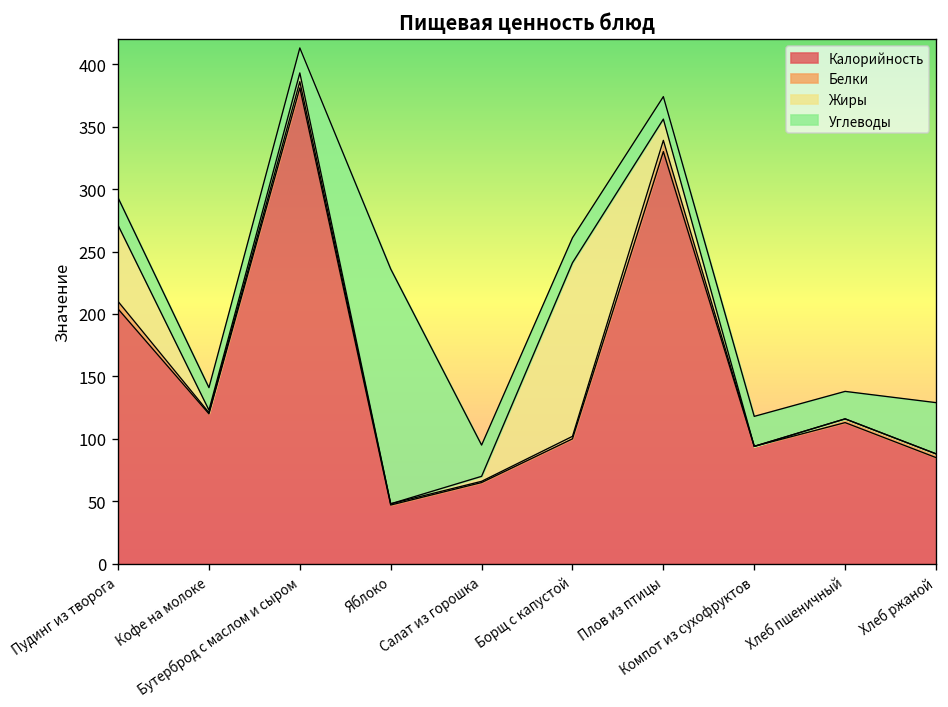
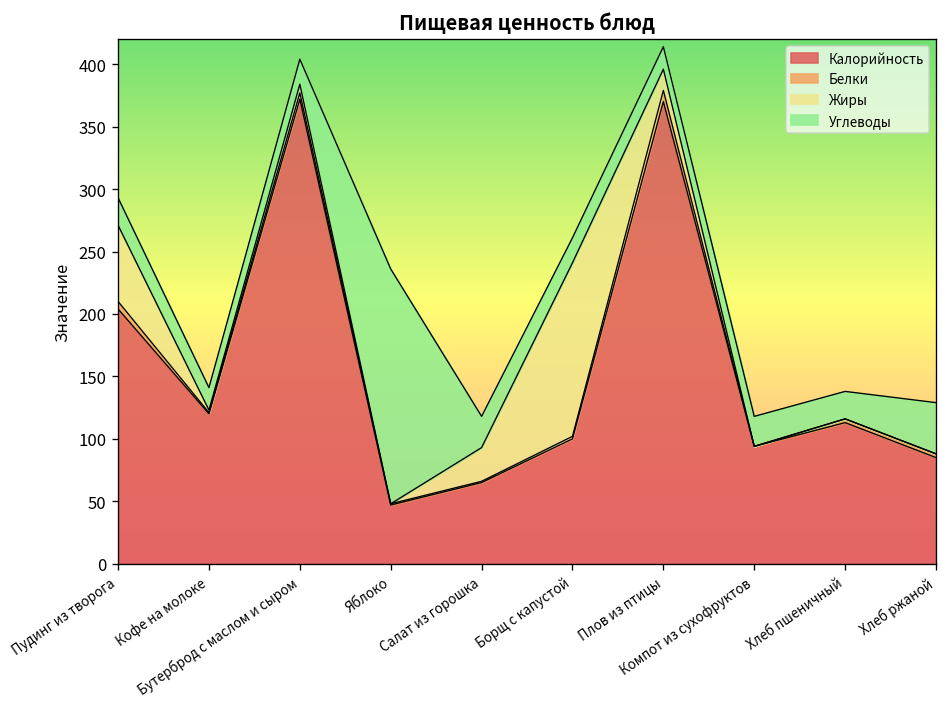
  {
    "Калорийность": {
      "Пудинг из творога": 204,
-     "Бутерброд с маслом и сыром": 381,
-     "Плов из птицы": 330,
+     "Бутерброд с маслом и сыром": 372,
+     "Плов из птицы": 370,
      "Хлеб пшеничный": 113,
      "Хлеб ржаной": 85
    },
    "Белки": {
      "Пудинг из творога": 6,
      "Бутерброд с маслом и сыром": 5,
      "Плов из птицы": 9
    },
    "Жиры": {
      "Пудинг из творога": 61,
      "Бутерброд с маслом и сыром": 7,
-     "Салат из горошка": 4,
+     "Салат из горошка": 27,
      "Борщ с капустой": 139,
      "Плов из птицы": 17
    },
    "Углеводы": {
      "Пудинг из творога": 22,
      "Кофе на молоке": 18,
      "Бутерброд с маслом и сыром": 20,
      "Яблоко": 188,
      "Салат из горошка": 25,
      "Борщ с капустой": 20,
      "Плов из птицы": 18,
      "Компот из сухофруктов": 24,
      "Хлеб пшеничный": 22,
      "Хлеб ржаной": 41
    }
  }
